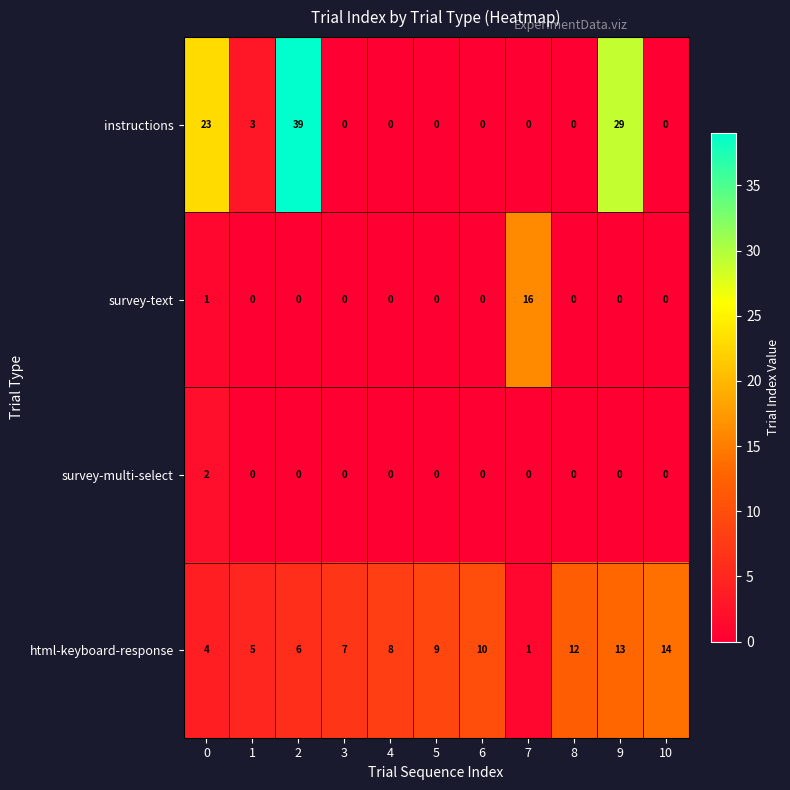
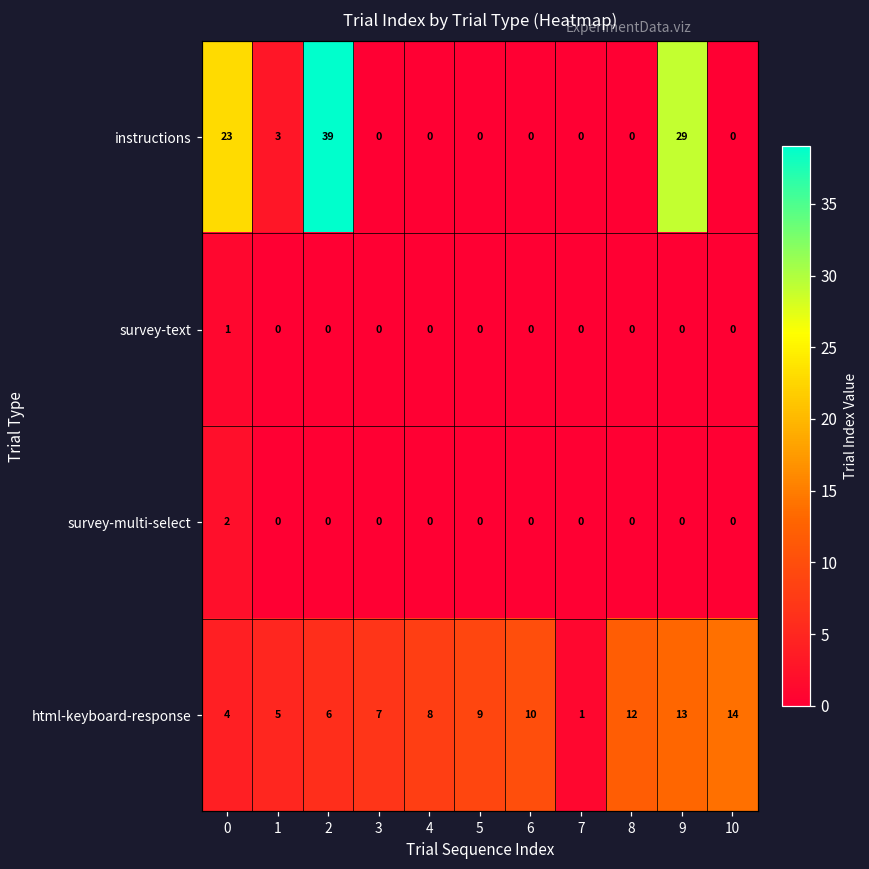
  {
    "instructions": {
      "0": 23,
      "1": 3,
      "2": 39,
      "3": 0,
      "4": 0,
      "5": 0,
      "6": 0,
      "7": 0,
      "8": 0,
      "9": 29,
      "10": 0
    },
    "survey-text": {
      "0": 1,
      "1": 0,
      "2": 0,
      "3": 0,
      "4": 0,
      "5": 0,
      "6": 0,
-     "7": 16,
+     "7": 0,
      "8": 0,
      "9": 0,
      "10": 0
    },
    "survey-multi-select": {
      "0": 2,
      "1": 0,
      "2": 0,
      "3": 0,
      "4": 0,
      "5": 0,
      "6": 0,
      "7": 0,
      "8": 0,
      "9": 0,
      "10": 0
    },
    "html-keyboard-response": {
      "0": 4,
      "1": 5,
      "2": 6,
      "3": 7,
      "4": 8,
      "5": 9,
      "6": 10,
      "7": 1,
      "8": 12,
      "9": 13,
      "10": 14
    }
  }
